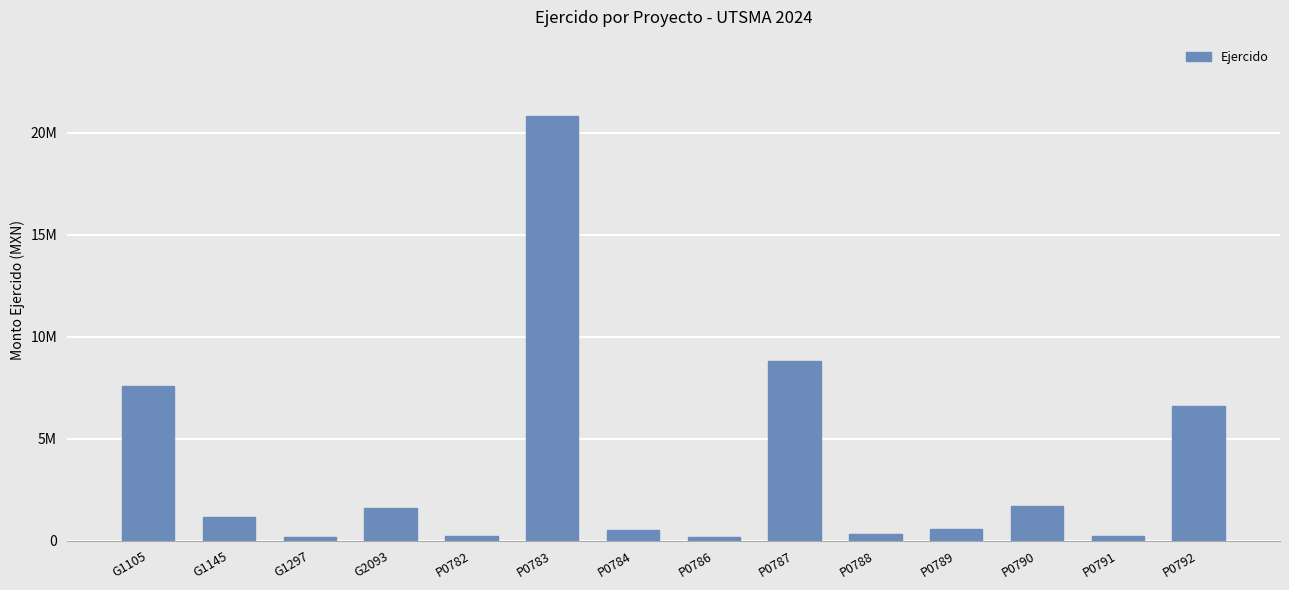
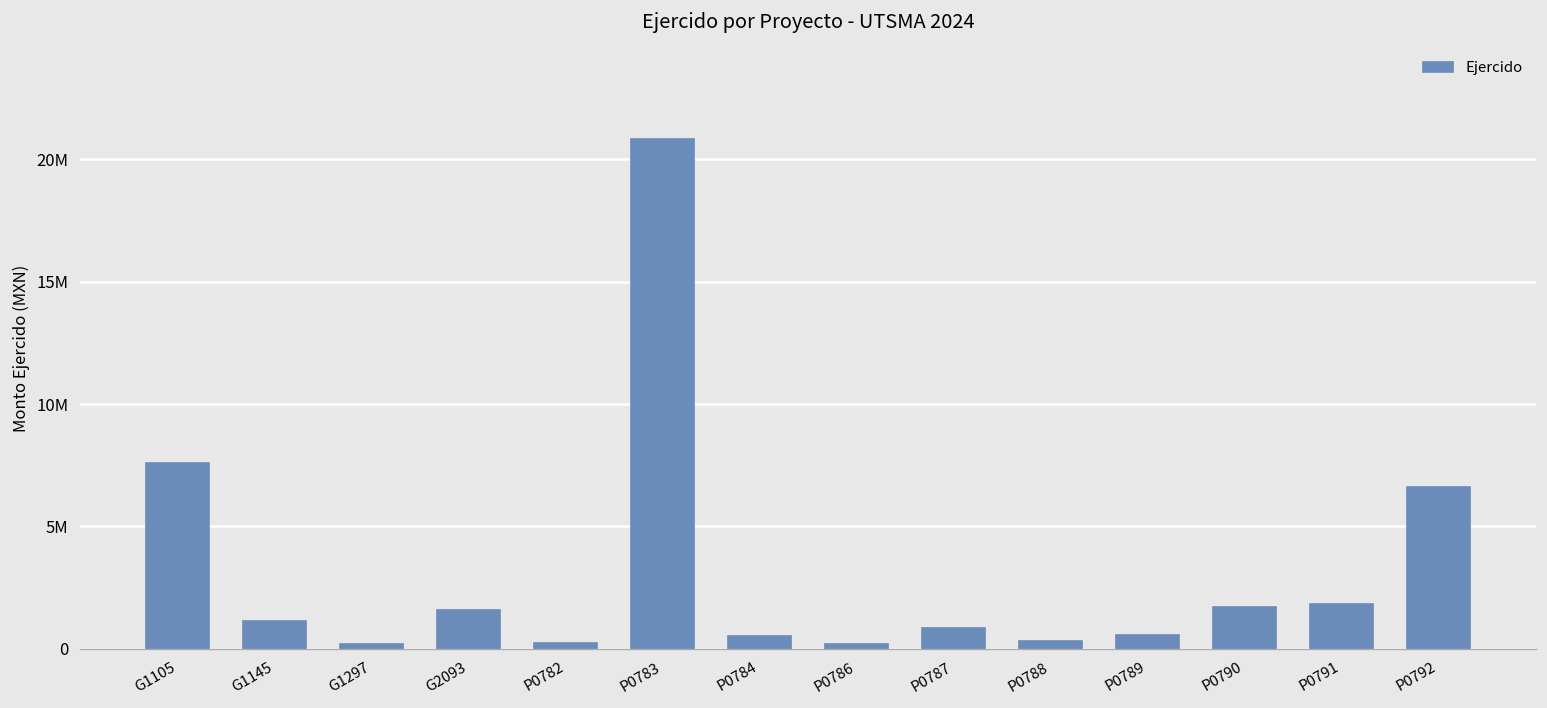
  {
    "G1105": 7600000,
    "G1145": 1200000,
    "G1297": 200000,
    "G2093": 1600000,
    "P0782": 200000,
    "P0783": 20800000,
    "P0784": 500000,
    "P0786": 200000,
-   "P0787": 8800000,
+   "P0787": 800000,
    "P0788": 300000,
    "P0789": 600000,
    "P0790": 1700000,
-   "P0791": 200000,
+   "P0791": 1800000,
    "P0792": 6600000
  }
